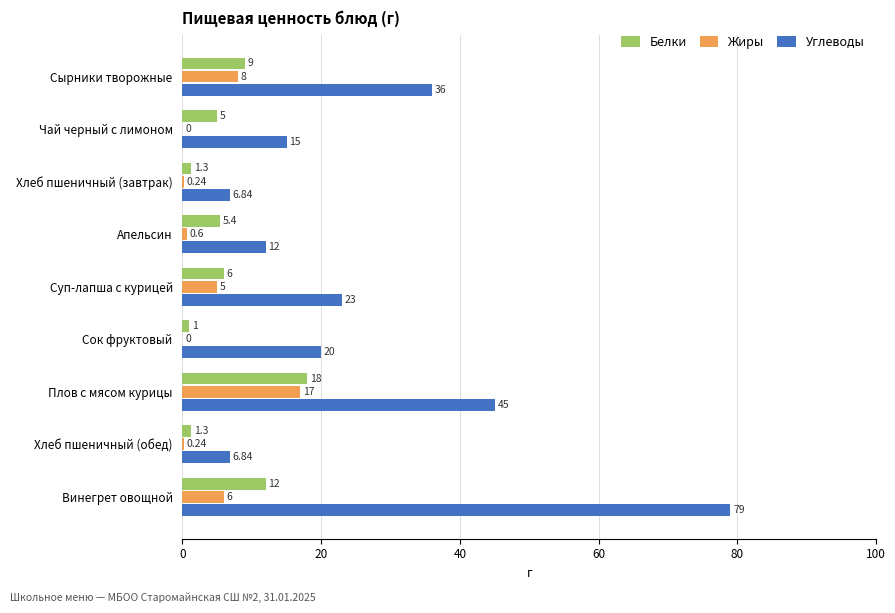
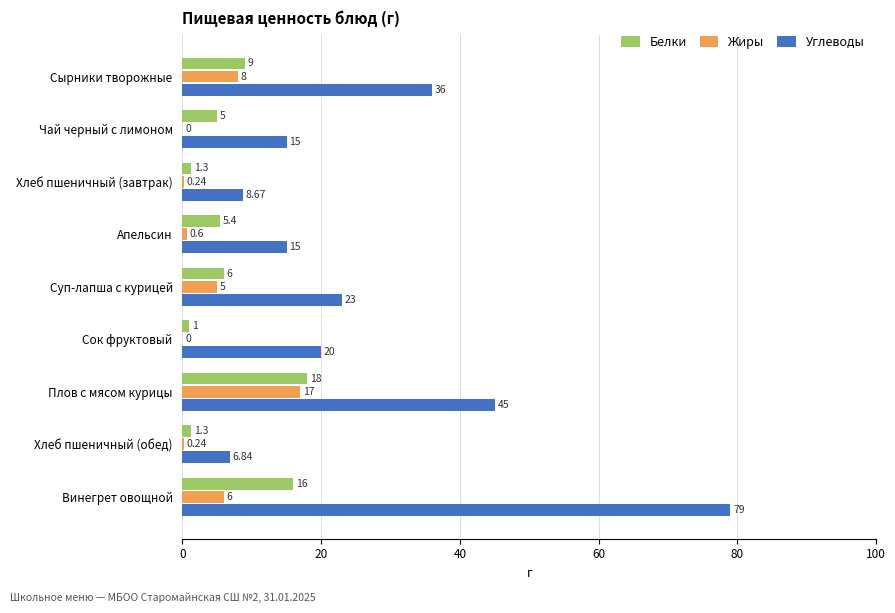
  {
    "Белки": {
      "Сырники творожные": 9,
      "Чай черный с лимоном": 5,
      "Хлеб пшеничный (завтрак)": 1.3,
      "Апельсин": 5.4,
      "Суп-лапша с курицей": 6,
      "Сок фруктовый": 1,
      "Плов с мясом курицы": 18,
      "Хлеб пшеничный (обед)": 1.3,
-     "Винегрет овощной": 12
+     "Винегрет овощной": 16
    },
    "Жиры": {
      "Сырники творожные": 8,
      "Чай черный с лимоном": 0,
      "Хлеб пшеничный (завтрак)": 0.24,
      "Апельсин": 0.6,
      "Суп-лапша с курицей": 5,
      "Сок фруктовый": 0,
      "Плов с мясом курицы": 17,
      "Хлеб пшеничный (обед)": 0.24,
      "Винегрет овощной": 6
    },
    "Углеводы": {
      "Сырники творожные": 36,
      "Чай черный с лимоном": 15,
-     "Хлеб пшеничный (завтрак)": 6.84,
-     "Апельсин": 12,
+     "Хлеб пшеничный (завтрак)": 8.67,
+     "Апельсин": 15,
      "Суп-лапша с курицей": 23,
      "Сок фруктовый": 20,
      "Плов с мясом курицы": 45,
      "Хлеб пшеничный (обед)": 6.84,
      "Винегрет овощной": 79
    }
  }
